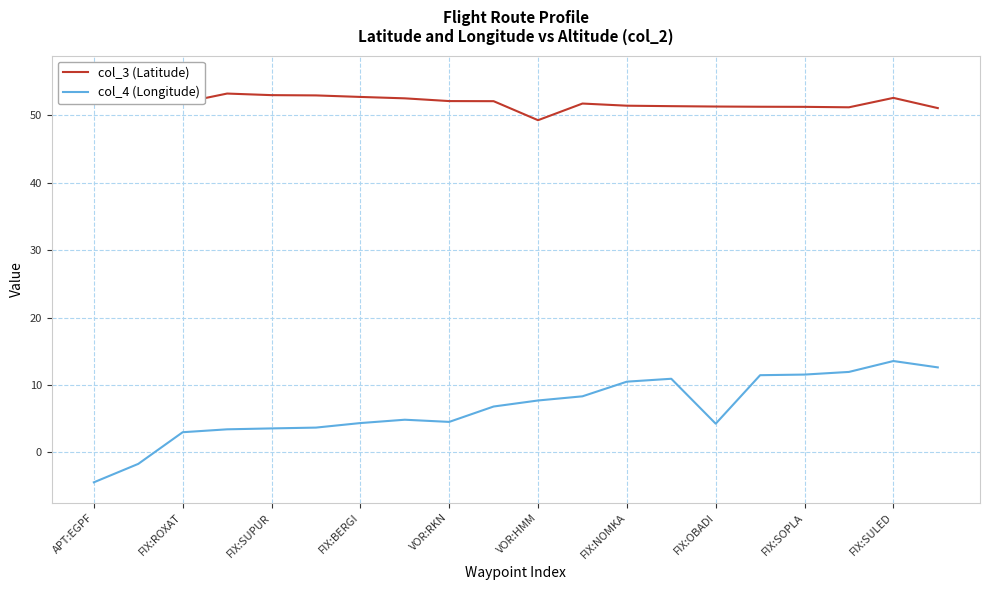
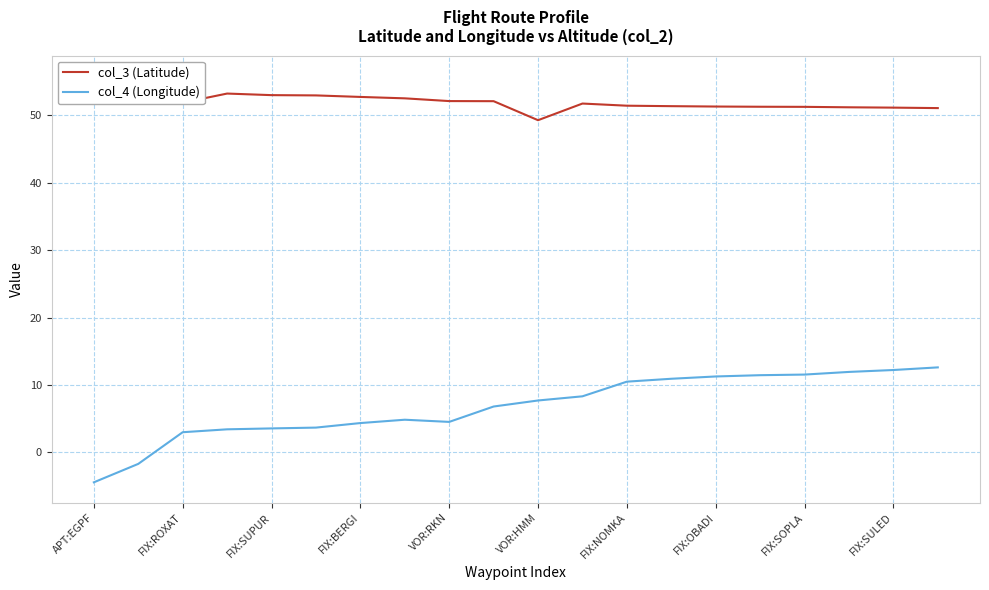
  {
    "col_3 (Latitude)": {
      "FIX:SUPUR": 53,
      "FIX:BERGI": 53,
      "VOR:RKN": 52,
      "VOR:HMM": 49,
      "FIX:NOMKA": 51,
      "FIX:OBADI": 51,
      "FIX:SOPLA": 51,
-     "FIX:SULED": 53
+     "FIX:SULED": 51
    },
    "col_4 (Longitude)": {
      "APT:EGPF": -4,
      "FIX:ROXAT": 3,
      "FIX:SUPUR": 4,
      "FIX:BERGI": 4,
      "VOR:RKN": 5,
      "VOR:HMM": 8,
      "FIX:NOMKA": 11,
-     "FIX:OBADI": 4,
+     "FIX:OBADI": 11,
      "FIX:SOPLA": 12,
-     "FIX:SULED": 14
+     "FIX:SULED": 12
    }
  }
